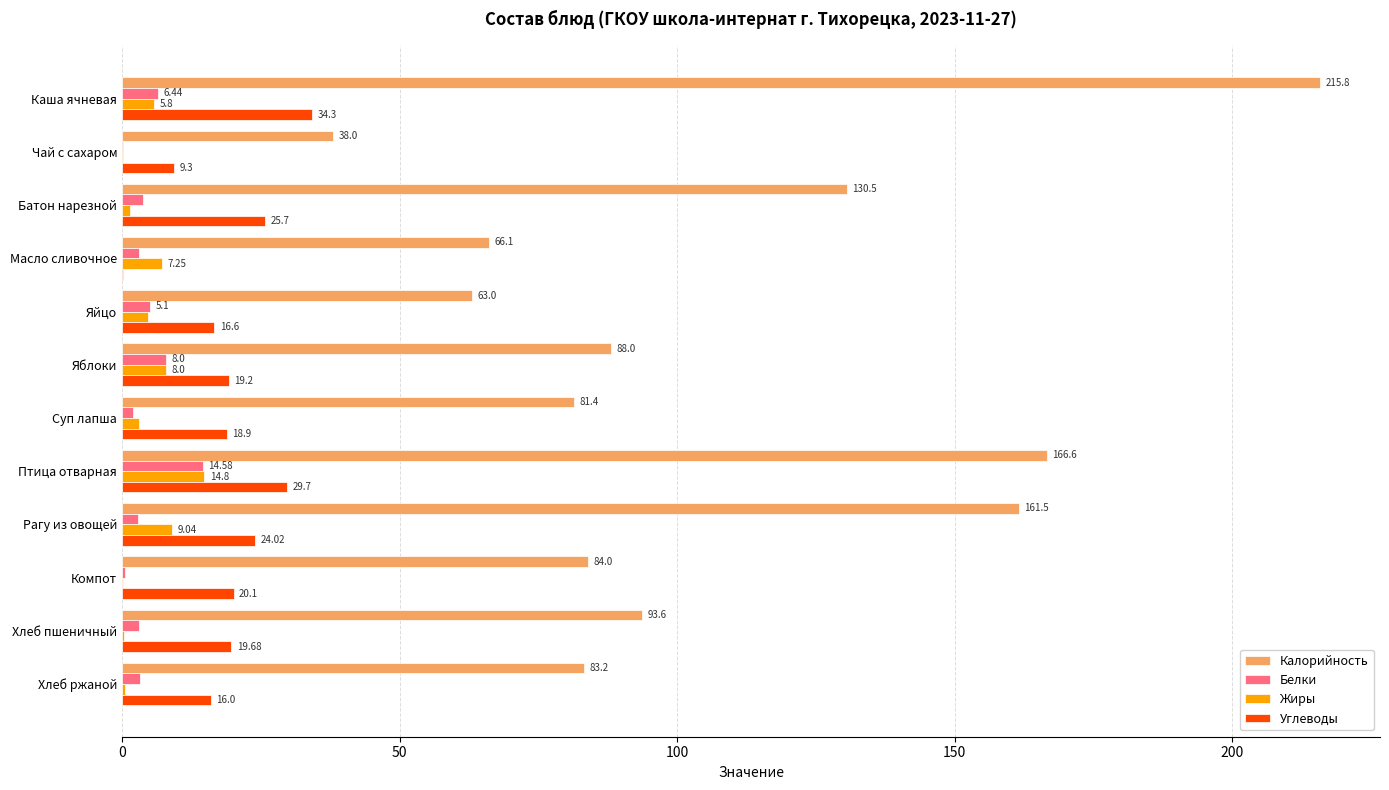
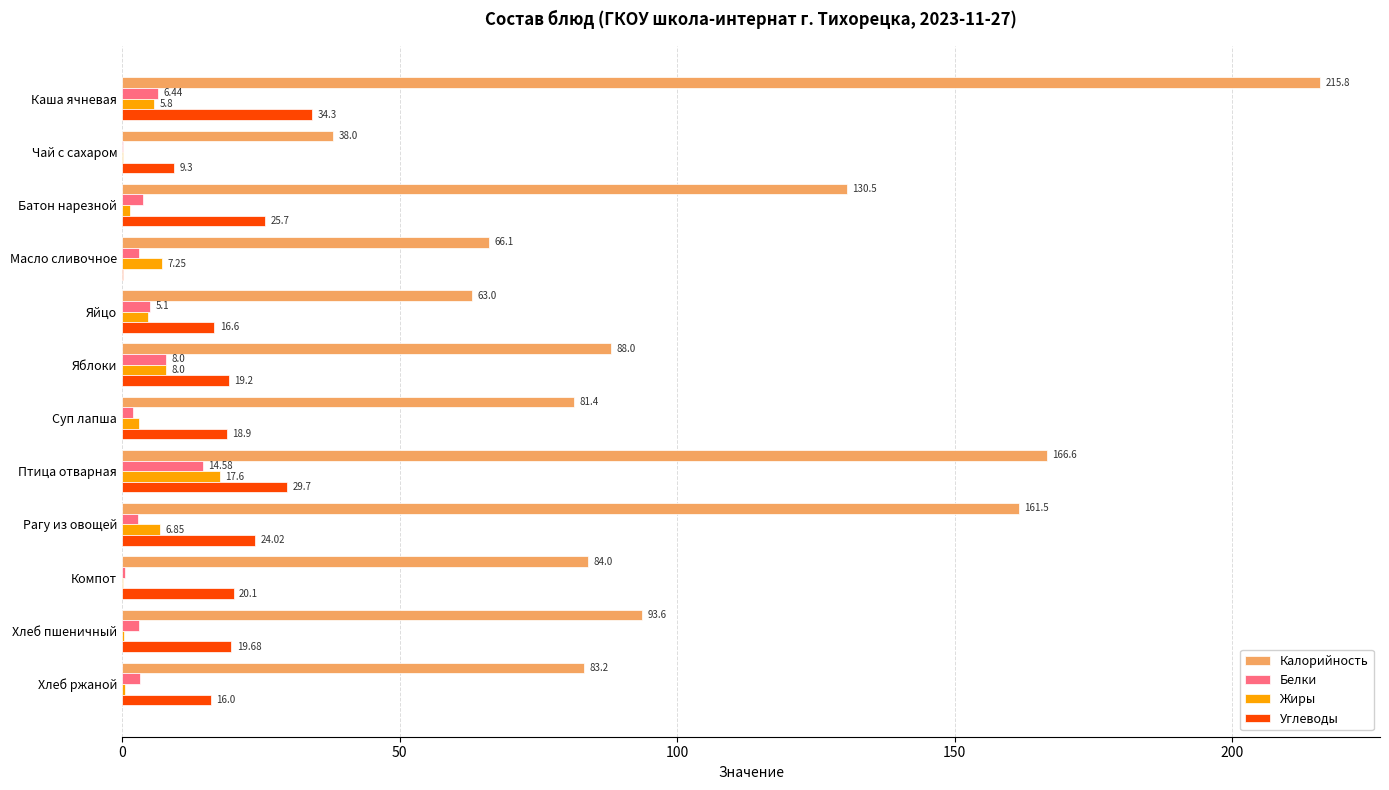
  {
    "Калорийность": {
      "Каша ячневая": 215.8,
      "Чай с сахаром": 38.0,
      "Батон нарезной": 130.5,
      "Масло сливочное": 66.1,
      "Яйцо": 63.0,
      "Яблоки": 88.0,
      "Суп лапша": 81.4,
      "Птица отварная": 166.6,
      "Рагу из овощей": 161.5,
      "Компот": 84.0,
      "Хлеб пшеничный": 93.6,
      "Хлеб ржаной": 83.2
    },
    "Белки": {
      "Каша ячневая": 6.44,
      "Яйцо": 5.1,
      "Яблоки": 8.0,
      "Птица отварная": 14.58
    },
    "Жиры": {
      "Каша ячневая": 5.8,
      "Масло сливочное": 7.25,
      "Яблоки": 8.0,
-     "Птица отварная": 14.8,
-     "Рагу из овощей": 9.04
+     "Птица отварная": 17.6,
+     "Рагу из овощей": 6.85
    },
    "Углеводы": {
      "Каша ячневая": 34.3,
      "Чай с сахаром": 9.3,
      "Батон нарезной": 25.7,
      "Яйцо": 16.6,
      "Яблоки": 19.2,
      "Суп лапша": 18.9,
      "Птица отварная": 29.7,
      "Рагу из овощей": 24.02,
      "Компот": 20.1,
      "Хлеб пшеничный": 19.68,
      "Хлеб ржаной": 16.0
    }
  }
